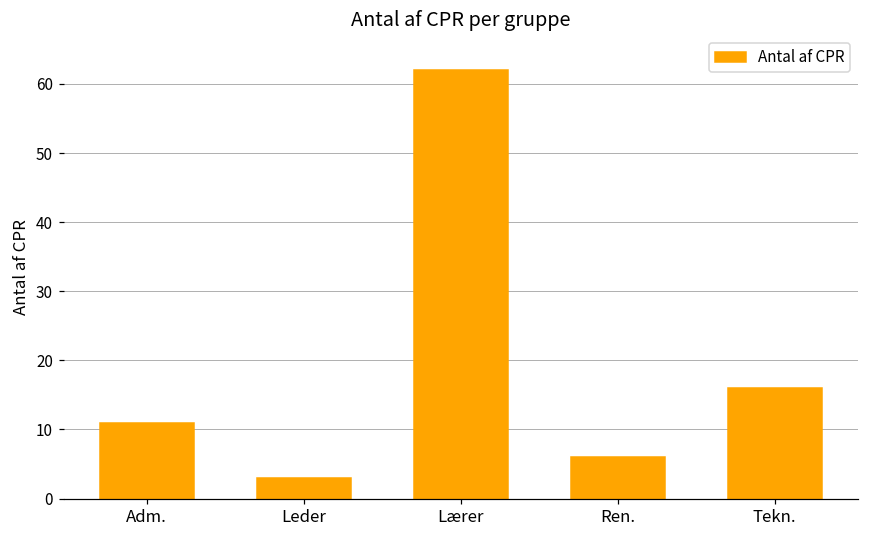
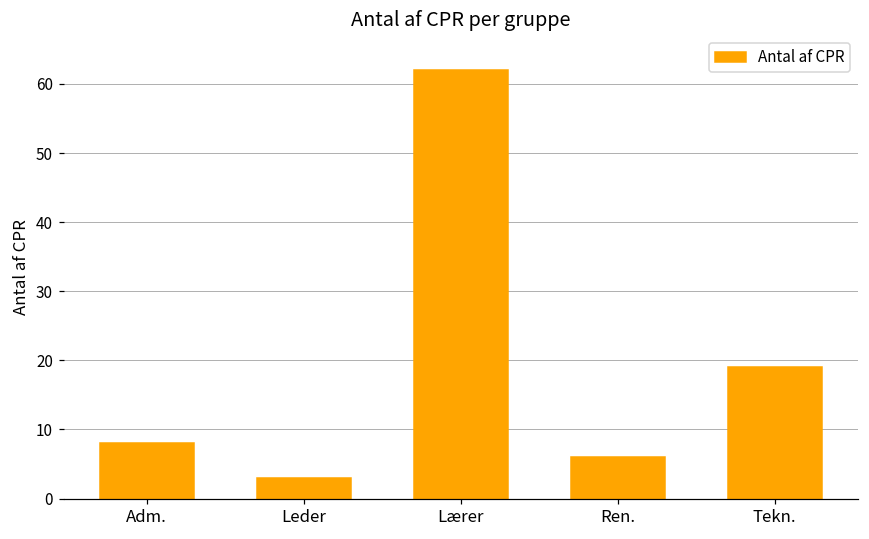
  {
-   "Adm.": 11,
+   "Adm.": 8,
    "Leder": 3,
    "Lærer": 62,
    "Ren.": 6,
-   "Tekn.": 16
+   "Tekn.": 19
  }
